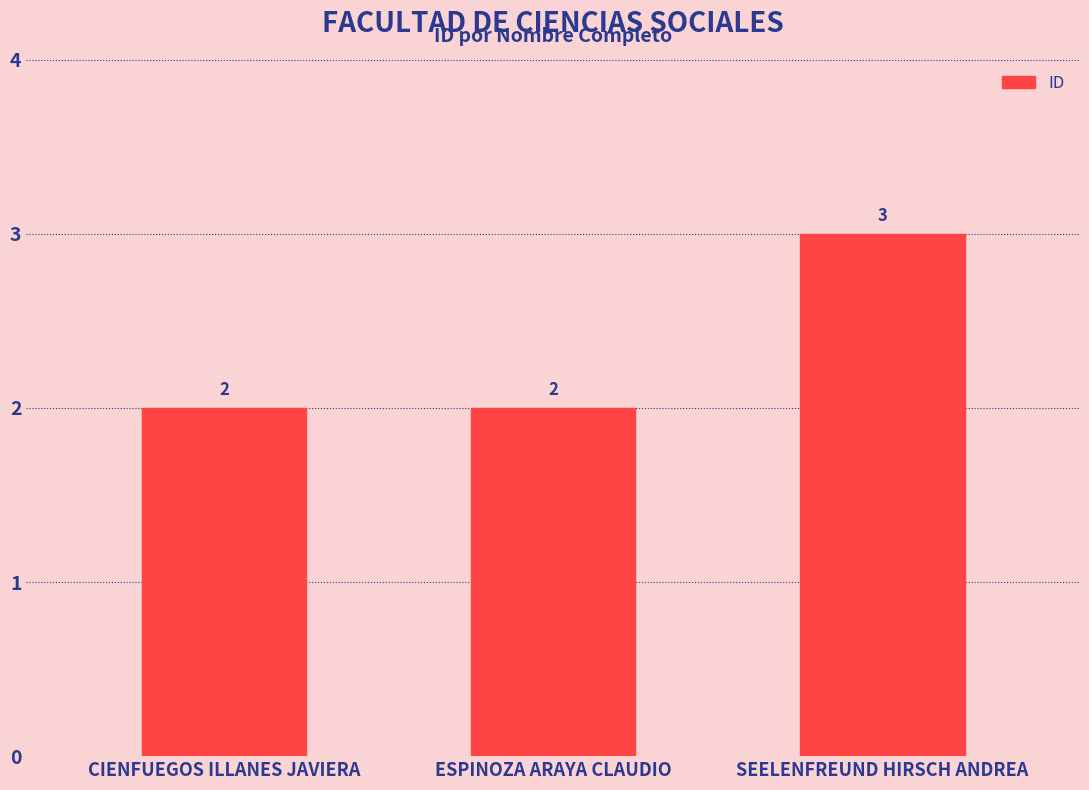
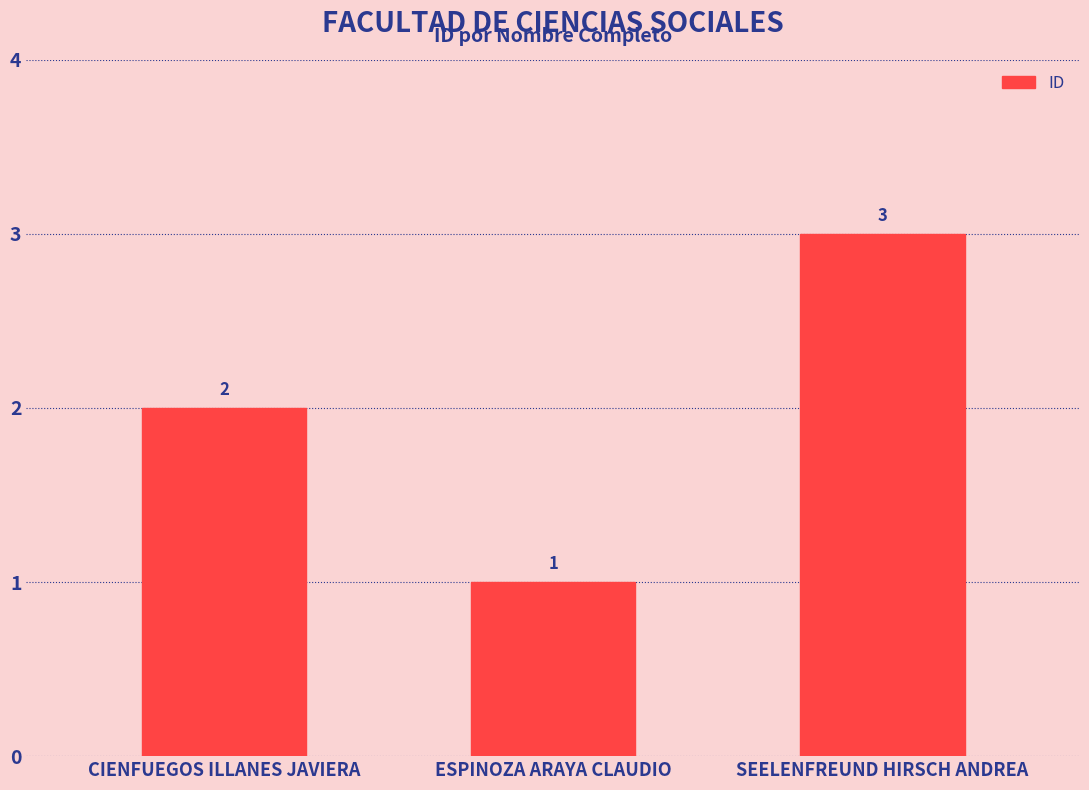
  {
    "CIENFUEGOS ILLANES JAVIERA": 2,
-   "ESPINOZA ARAYA CLAUDIO": 2,
+   "ESPINOZA ARAYA CLAUDIO": 1,
    "SEELENFREUND HIRSCH ANDREA": 3
  }
